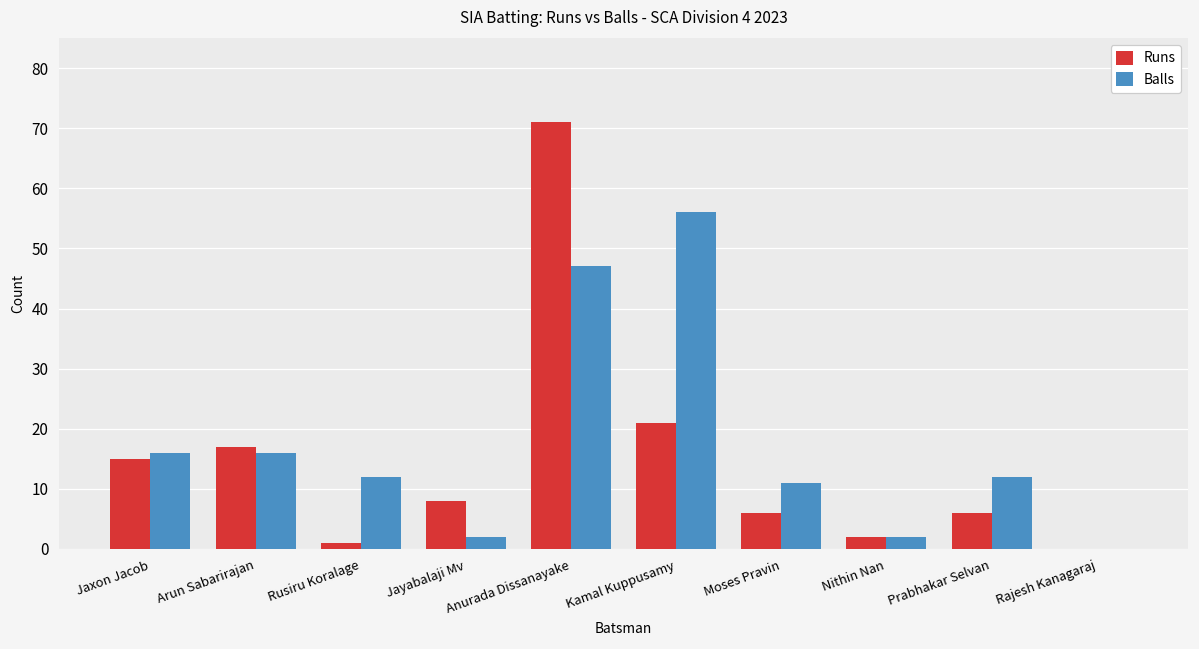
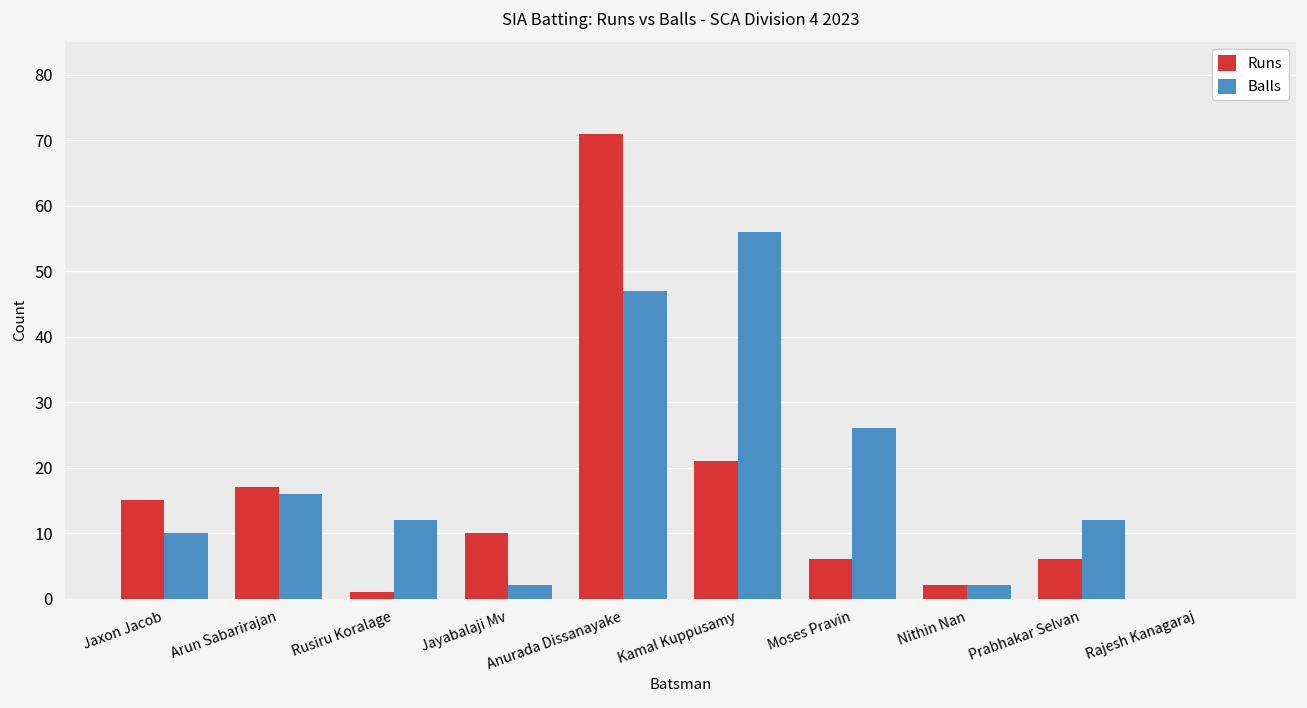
  {
    "Runs": {
      "Jaxon Jacob": 15,
      "Arun Sabarirajan": 17,
      "Rusiru Koralage": 1,
-     "Jayabalaji Mv": 8,
+     "Jayabalaji Mv": 10,
      "Anurada Dissanayake": 71,
      "Kamal Kuppusamy": 21,
      "Moses Pravin": 6,
      "Nithin Nan": 2,
      "Prabhakar Selvan": 6,
      "Rajesh Kanagaraj": 0
    },
    "Balls": {
-     "Jaxon Jacob": 16,
+     "Jaxon Jacob": 10,
      "Arun Sabarirajan": 16,
      "Rusiru Koralage": 12,
      "Jayabalaji Mv": 2,
      "Anurada Dissanayake": 47,
      "Kamal Kuppusamy": 56,
-     "Moses Pravin": 11,
+     "Moses Pravin": 26,
      "Nithin Nan": 2,
      "Prabhakar Selvan": 12,
      "Rajesh Kanagaraj": 0
    }
  }
